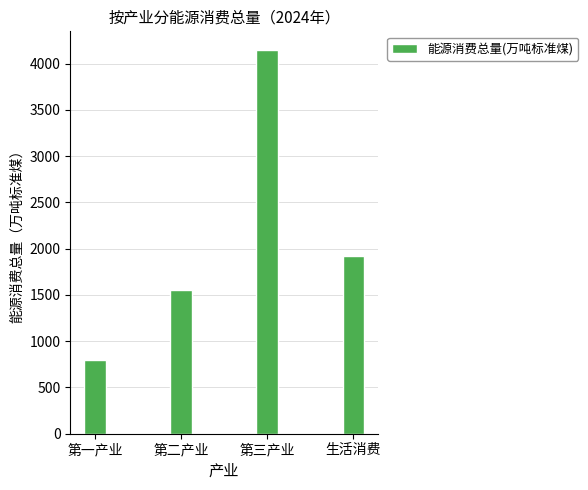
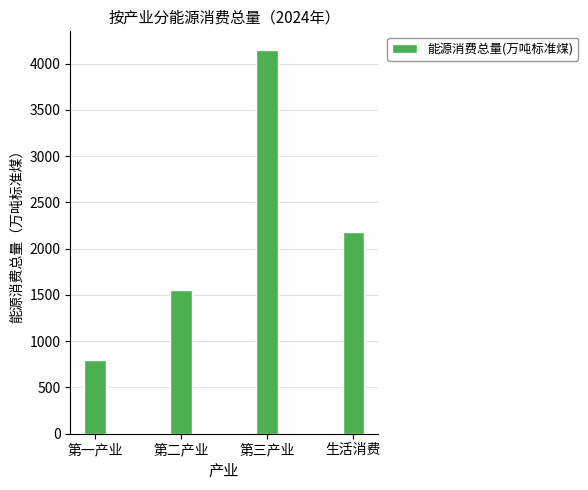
  {
    "第一产业": 800,
    "第二产业": 1600,
    "第三产业": 4100,
-   "生活消费": 1900
+   "生活消费": 2200
  }
